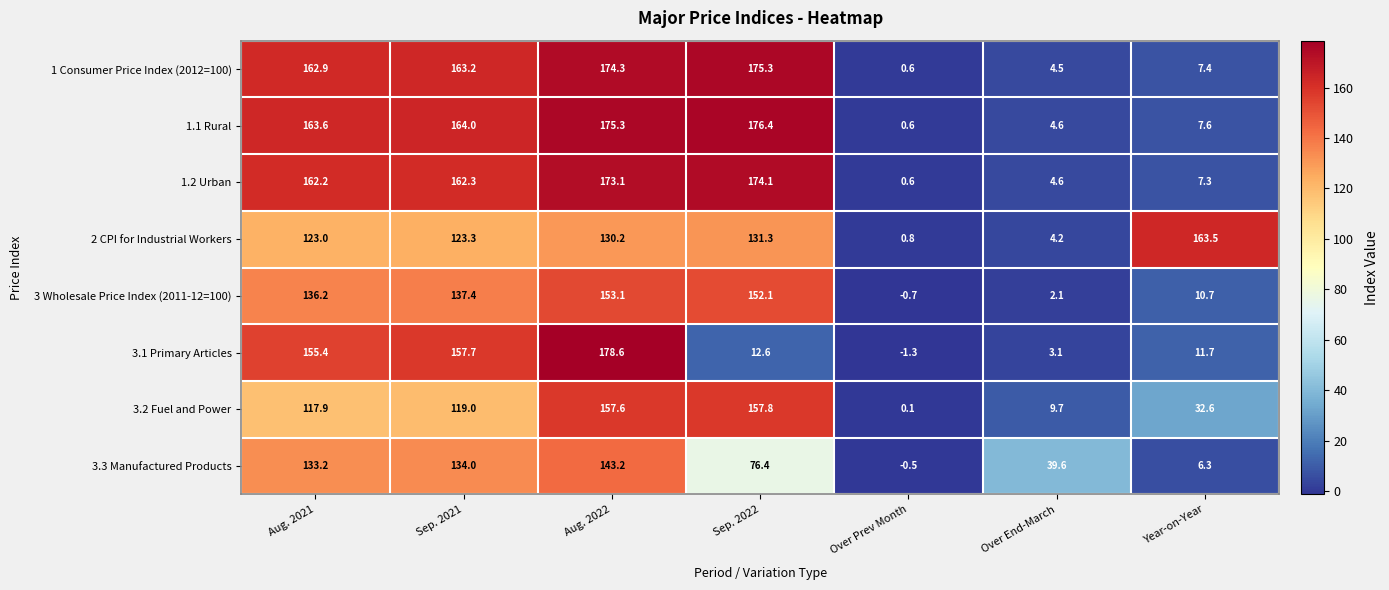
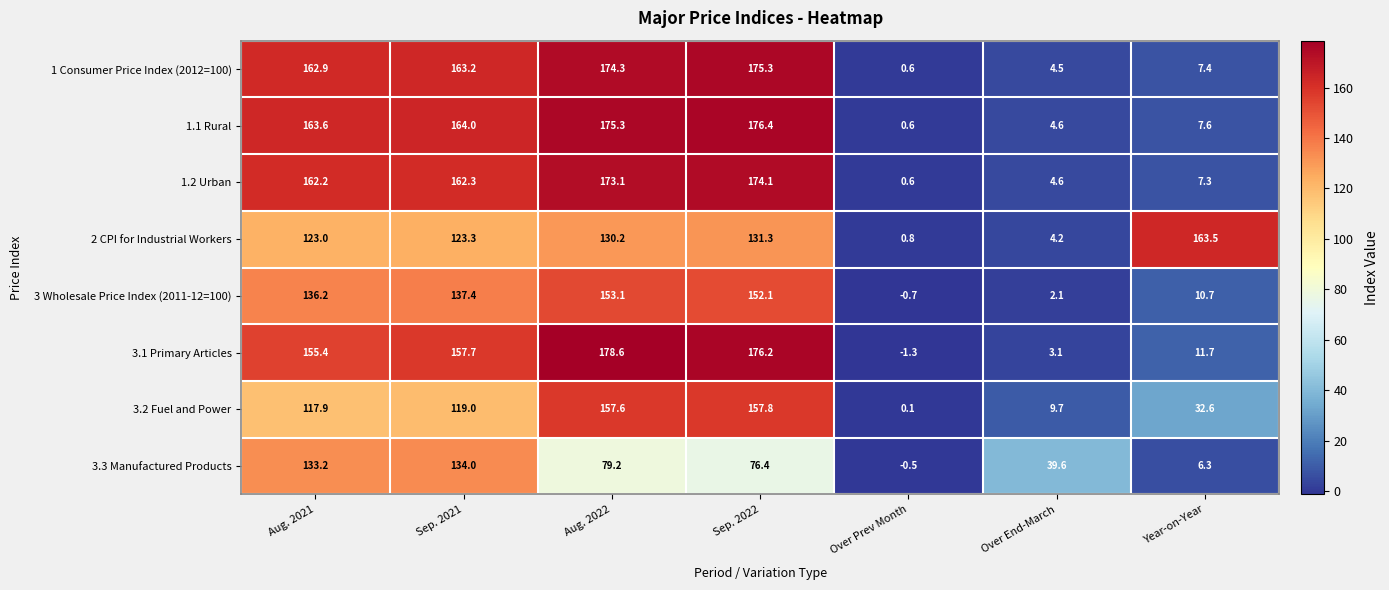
  {
    "1 Consumer Price Index (2012=100)": {
      "Aug. 2021": 162.9,
      "Sep. 2021": 163.2,
      "Aug. 2022": 174.3,
      "Sep. 2022": 175.3,
      "Over Prev Month": 0.6,
      "Over End-March": 4.5,
      "Year-on-Year": 7.4
    },
    "1.1 Rural": {
      "Aug. 2021": 163.6,
      "Sep. 2021": 164.0,
      "Aug. 2022": 175.3,
      "Sep. 2022": 176.4,
      "Over Prev Month": 0.6,
      "Over End-March": 4.6,
      "Year-on-Year": 7.6
    },
    "1.2 Urban": {
      "Aug. 2021": 162.2,
      "Sep. 2021": 162.3,
      "Aug. 2022": 173.1,
      "Sep. 2022": 174.1,
      "Over Prev Month": 0.6,
      "Over End-March": 4.6,
      "Year-on-Year": 7.3
    },
    "2 CPI for Industrial Workers": {
      "Aug. 2021": 123.0,
      "Sep. 2021": 123.3,
      "Aug. 2022": 130.2,
      "Sep. 2022": 131.3,
      "Over Prev Month": 0.8,
      "Over End-March": 4.2,
      "Year-on-Year": 163.5
    },
    "3 Wholesale Price Index (2011-12=100)": {
      "Aug. 2021": 136.2,
      "Sep. 2021": 137.4,
      "Aug. 2022": 153.1,
      "Sep. 2022": 152.1,
      "Over Prev Month": -0.7,
      "Over End-March": 2.1,
      "Year-on-Year": 10.7
    },
    "3.1 Primary Articles": {
      "Aug. 2021": 155.4,
      "Sep. 2021": 157.7,
      "Aug. 2022": 178.6,
-     "Sep. 2022": 12.6,
+     "Sep. 2022": 176.2,
      "Over Prev Month": -1.3,
      "Over End-March": 3.1,
      "Year-on-Year": 11.7
    },
    "3.2 Fuel and Power": {
      "Aug. 2021": 117.9,
      "Sep. 2021": 119.0,
      "Aug. 2022": 157.6,
      "Sep. 2022": 157.8,
      "Over Prev Month": 0.1,
      "Over End-March": 9.7,
      "Year-on-Year": 32.6
    },
    "3.3 Manufactured Products": {
      "Aug. 2021": 133.2,
      "Sep. 2021": 134.0,
-     "Aug. 2022": 143.2,
+     "Aug. 2022": 79.2,
      "Sep. 2022": 76.4,
      "Over Prev Month": -0.5,
      "Over End-March": 39.6,
      "Year-on-Year": 6.3
    }
  }
